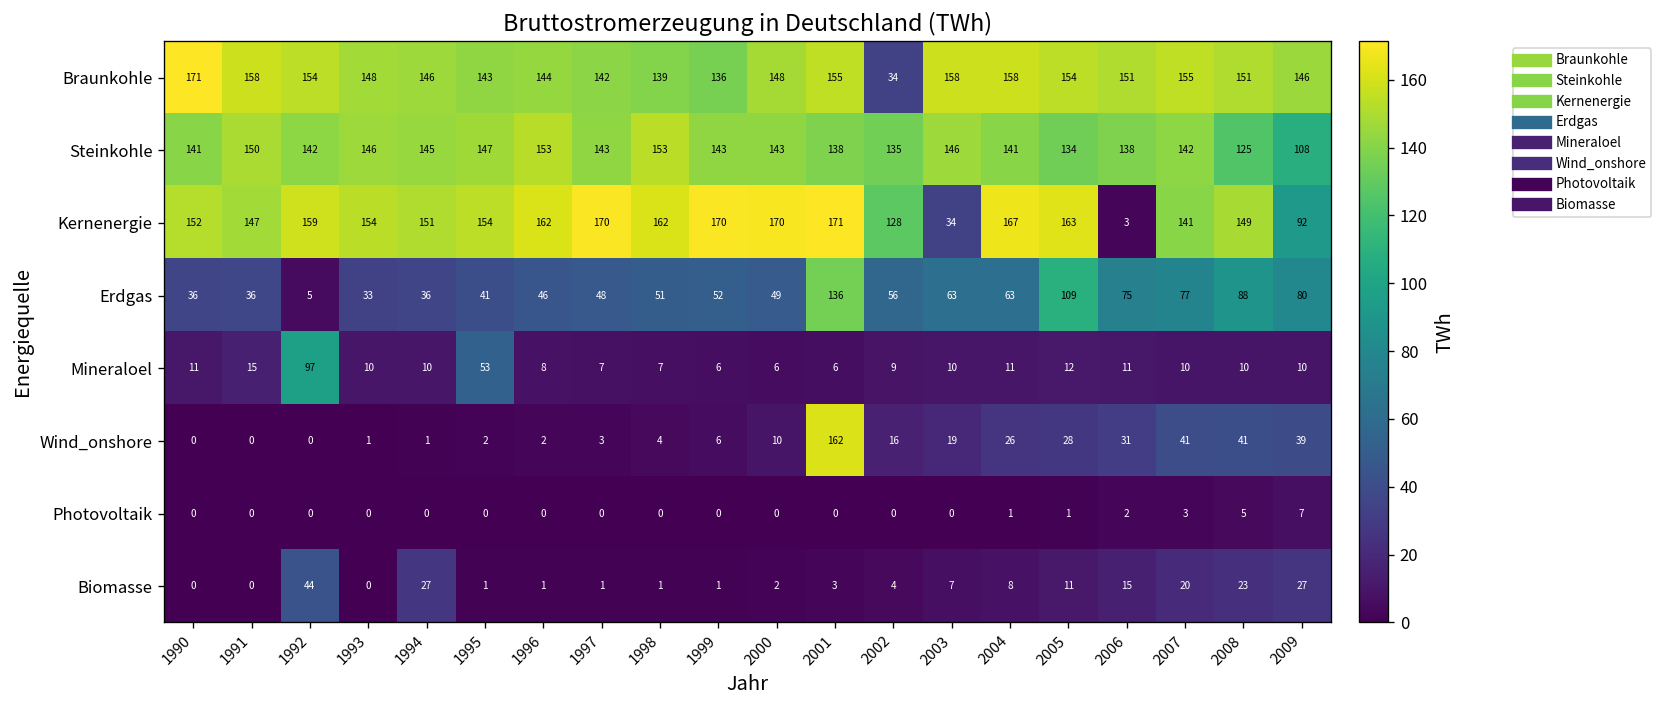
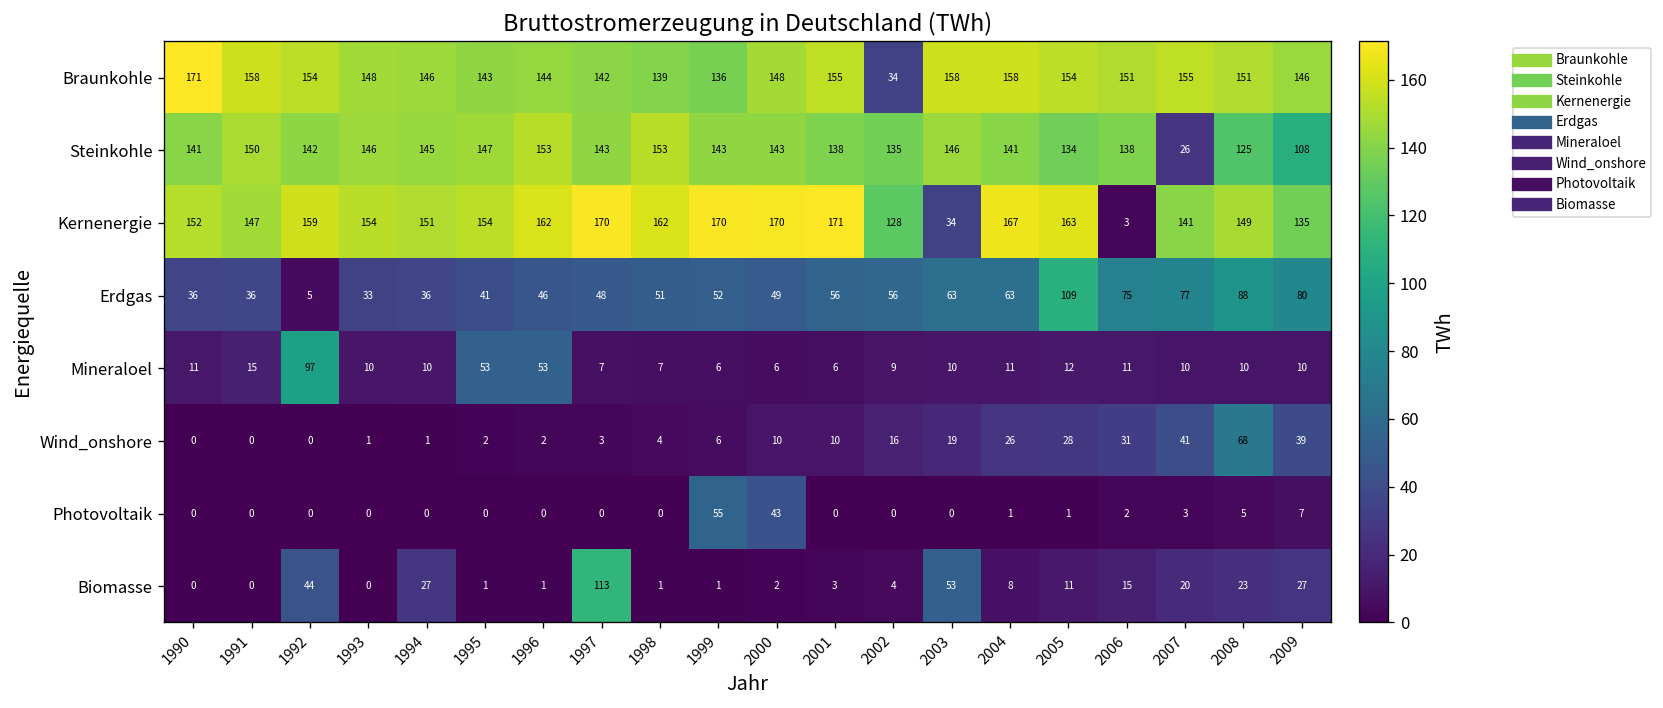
  {
    "Braunkohle": {
      "1990": 171,
      "1991": 158,
      "1992": 154,
      "1993": 148,
      "1994": 146,
      "1995": 143,
      "1996": 144,
      "1997": 142,
      "1998": 139,
      "1999": 136,
      "2000": 148,
      "2001": 155,
      "2002": 34,
      "2003": 158,
      "2004": 158,
      "2005": 154,
      "2006": 151,
      "2007": 155,
      "2008": 151,
      "2009": 146
    },
    "Steinkohle": {
      "1990": 141,
      "1991": 150,
      "1992": 142,
      "1993": 146,
      "1994": 145,
      "1995": 147,
      "1996": 153,
      "1997": 143,
      "1998": 153,
      "1999": 143,
      "2000": 143,
      "2001": 138,
      "2002": 135,
      "2003": 146,
      "2004": 141,
      "2005": 134,
      "2006": 138,
-     "2007": 142,
+     "2007": 26,
      "2008": 125,
      "2009": 108
    },
    "Kernenergie": {
      "1990": 152,
      "1991": 147,
      "1992": 159,
      "1993": 154,
      "1994": 151,
      "1995": 154,
      "1996": 162,
      "1997": 170,
      "1998": 162,
      "1999": 170,
      "2000": 170,
      "2001": 171,
      "2002": 128,
      "2003": 34,
      "2004": 167,
      "2005": 163,
      "2006": 3,
      "2007": 141,
      "2008": 149,
-     "2009": 92
+     "2009": 135
    },
    "Erdgas": {
      "1990": 36,
      "1991": 36,
      "1992": 5,
      "1993": 33,
      "1994": 36,
      "1995": 41,
      "1996": 46,
      "1997": 48,
      "1998": 51,
      "1999": 52,
      "2000": 49,
-     "2001": 136,
+     "2001": 56,
      "2002": 56,
      "2003": 63,
      "2004": 63,
      "2005": 109,
      "2006": 75,
      "2007": 77,
      "2008": 88,
      "2009": 80
    },
    "Mineraloel": {
      "1990": 11,
      "1991": 15,
      "1992": 97,
      "1993": 10,
      "1994": 10,
      "1995": 53,
-     "1996": 8,
+     "1996": 53,
      "1997": 7,
      "1998": 7,
      "1999": 6,
      "2000": 6,
      "2001": 6,
      "2002": 9,
      "2003": 10,
      "2004": 11,
      "2005": 12,
      "2006": 11,
      "2007": 10,
      "2008": 10,
      "2009": 10
    },
    "Wind_onshore": {
      "1990": 0,
      "1991": 0,
      "1992": 0,
      "1993": 1,
      "1994": 1,
      "1995": 2,
      "1996": 2,
      "1997": 3,
      "1998": 4,
      "1999": 6,
      "2000": 10,
-     "2001": 162,
+     "2001": 10,
      "2002": 16,
      "2003": 19,
      "2004": 26,
      "2005": 28,
      "2006": 31,
      "2007": 41,
-     "2008": 41,
+     "2008": 68,
      "2009": 39
    },
    "Photovoltaik": {
      "1990": 0,
      "1991": 0,
      "1992": 0,
      "1993": 0,
      "1994": 0,
      "1995": 0,
      "1996": 0,
      "1997": 0,
      "1998": 0,
-     "1999": 0,
-     "2000": 0,
+     "1999": 55,
+     "2000": 43,
      "2001": 0,
      "2002": 0,
      "2003": 0,
      "2004": 1,
      "2005": 1,
      "2006": 2,
      "2007": 3,
      "2008": 5,
      "2009": 7
    },
    "Biomasse": {
      "1990": 0,
      "1991": 0,
      "1992": 44,
      "1993": 0,
      "1994": 27,
      "1995": 1,
      "1996": 1,
-     "1997": 1,
+     "1997": 113,
      "1998": 1,
      "1999": 1,
      "2000": 2,
      "2001": 3,
      "2002": 4,
-     "2003": 7,
+     "2003": 53,
      "2004": 8,
      "2005": 11,
      "2006": 15,
      "2007": 20,
      "2008": 23,
      "2009": 27
    }
  }
